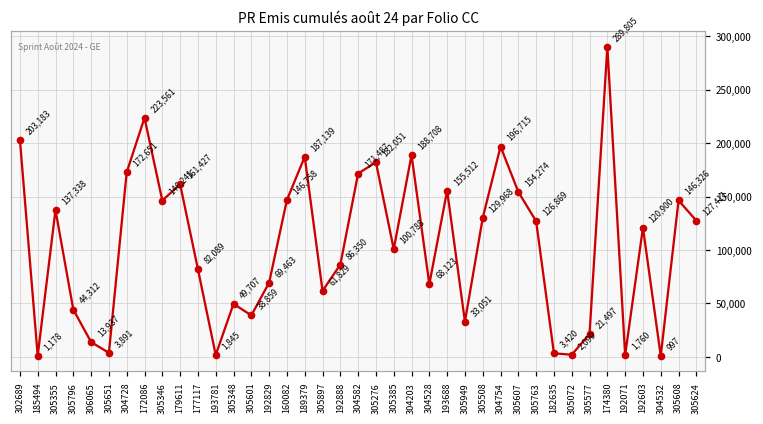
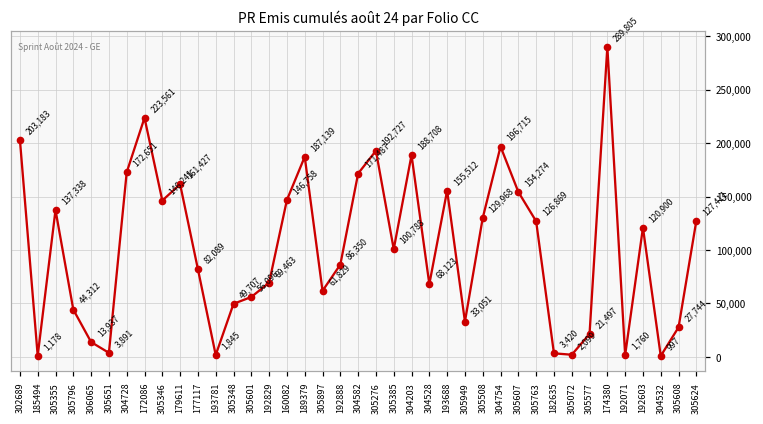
  {
    "302689": "203,183",
    "185494": "1,178",
    "305355": "137,338",
    "305796": "44,312",
    "306065": "13,937",
    "305651": "3,891",
    "304728": "172,651",
    "172086": "223,561",
    "177117": "82,089",
    "193781": "1,845",
-   "305601": "38,859",
+   "305601": "56,096",
    "192829": "69,463",
    "160082": "146,758",
    "189379": "187,139",
    "192888": "86,350",
-   "305276": "182,051",
+   "305276": "192,727",
    "305385": "100,788",
    "304203": "188,708",
    "304528": "68,123",
    "193688": "155,512",
    "305949": "33,051",
    "305508": "129,968",
    "304754": "196,715",
    "305607": "154,274",
    "305763": "126,869",
    "182635": "3,420",
    "305577": "21,497",
    "174380": "289,805",
    "192071": "1,760",
    "192603": "120,900",
    "304532": "997",
-   "305608": "146,326",
+   "305608": "27,744",
    "305624": "127,411"
  }
